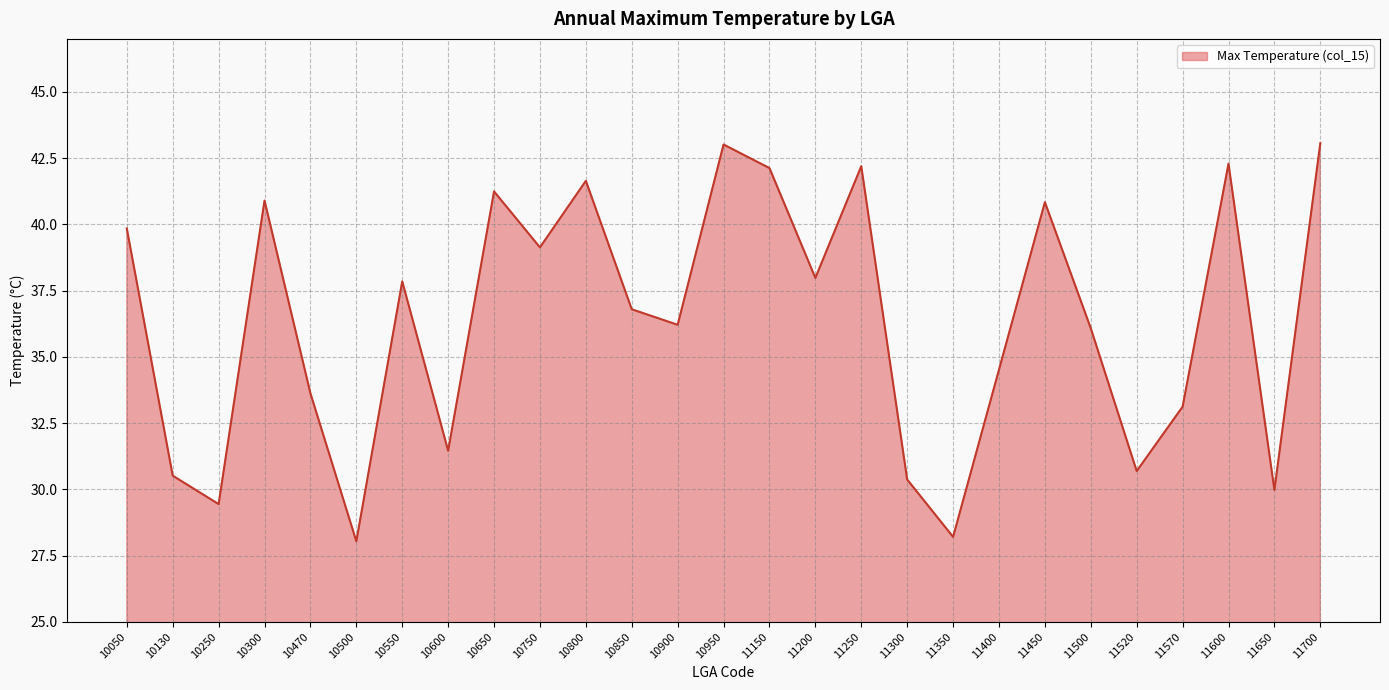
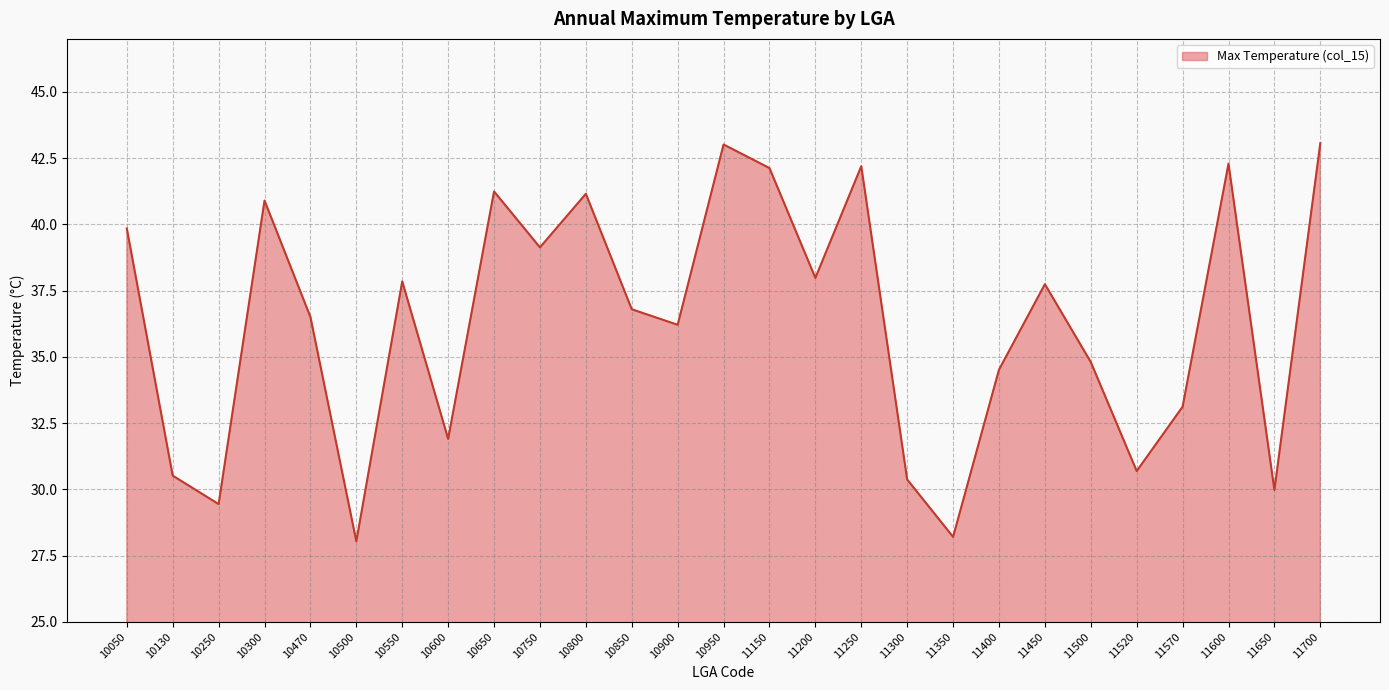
  {
    "10050": 39.8,
    "10130": 30.5,
    "10250": 29.4,
    "10300": 40.9,
-   "10470": 33.6,
+   "10470": 36.5,
    "10500": 28.0,
    "10550": 37.8,
-   "10600": 31.5,
+   "10600": 31.9,
    "10650": 41.2,
    "10750": 39.1,
-   "10800": 41.6,
+   "10800": 41.2,
    "10850": 36.8,
    "10900": 36.2,
    "10950": 43.0,
    "11150": 42.1,
    "11200": 38.0,
    "11250": 42.2,
    "11300": 30.4,
    "11350": 28.2,
    "11400": 34.5,
-   "11450": 40.8,
-   "11500": 36.1,
+   "11450": 37.7,
+   "11500": 34.8,
    "11520": 30.7,
    "11570": 33.1,
    "11600": 42.3,
    "11650": 30.0,
    "11700": 43.1
  }
